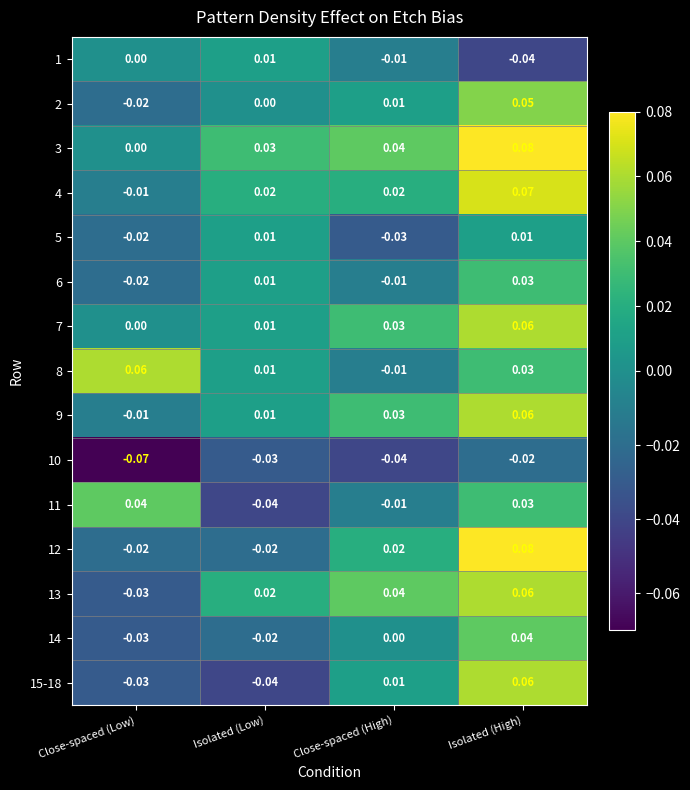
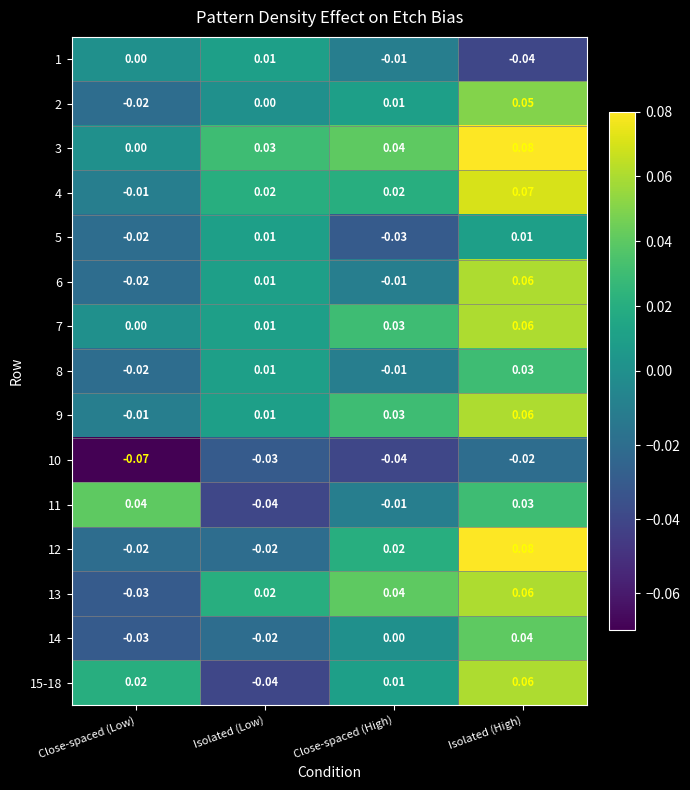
  {
    "1": {
      "Close-spaced (Low)": 0.00,
      "Isolated (Low)": 0.01,
      "Close-spaced (High)": -0.01,
      "Isolated (High)": -0.04
    },
    "2": {
      "Close-spaced (Low)": -0.02,
      "Isolated (Low)": 0.00,
      "Close-spaced (High)": 0.01,
      "Isolated (High)": 0.05
    },
    "3": {
      "Close-spaced (Low)": 0.00,
      "Isolated (Low)": 0.03,
      "Close-spaced (High)": 0.04
    },
    "4": {
      "Close-spaced (Low)": -0.01,
      "Isolated (Low)": 0.02,
      "Close-spaced (High)": 0.02
    },
    "5": {
      "Close-spaced (Low)": -0.02,
      "Isolated (Low)": 0.01,
      "Close-spaced (High)": -0.03,
      "Isolated (High)": 0.01
    },
    "6": {
      "Close-spaced (Low)": -0.02,
      "Isolated (Low)": 0.01,
      "Close-spaced (High)": -0.01,
-     "Isolated (High)": 0.03
+     "Isolated (High)": 0.06
    },
    "7": {
      "Close-spaced (Low)": 0.00,
      "Isolated (Low)": 0.01,
      "Close-spaced (High)": 0.03,
      "Isolated (High)": 0.06
    },
    "8": {
-     "Close-spaced (Low)": 0.06,
+     "Close-spaced (Low)": -0.02,
      "Isolated (Low)": 0.01,
      "Close-spaced (High)": -0.01,
      "Isolated (High)": 0.03
    },
    "9": {
      "Close-spaced (Low)": -0.01,
      "Isolated (Low)": 0.01,
      "Close-spaced (High)": 0.03,
      "Isolated (High)": 0.06
    },
    "10": {
      "Close-spaced (Low)": -0.07,
      "Isolated (Low)": -0.03,
      "Close-spaced (High)": -0.04,
      "Isolated (High)": -0.02
    },
    "11": {
      "Close-spaced (Low)": 0.04,
      "Isolated (Low)": -0.04,
      "Close-spaced (High)": -0.01,
      "Isolated (High)": 0.03
    },
    "12": {
      "Close-spaced (Low)": -0.02,
      "Isolated (Low)": -0.02,
      "Close-spaced (High)": 0.02
    },
    "13": {
      "Close-spaced (Low)": -0.03,
      "Isolated (Low)": 0.02,
      "Close-spaced (High)": 0.04,
      "Isolated (High)": 0.06
    },
    "14": {
      "Close-spaced (Low)": -0.03,
      "Isolated (Low)": -0.02,
      "Close-spaced (High)": 0.00,
      "Isolated (High)": 0.04
    },
    "15-18": {
-     "Close-spaced (Low)": -0.03,
+     "Close-spaced (Low)": 0.02,
      "Isolated (Low)": -0.04,
      "Close-spaced (High)": 0.01,
      "Isolated (High)": 0.06
    }
  }
